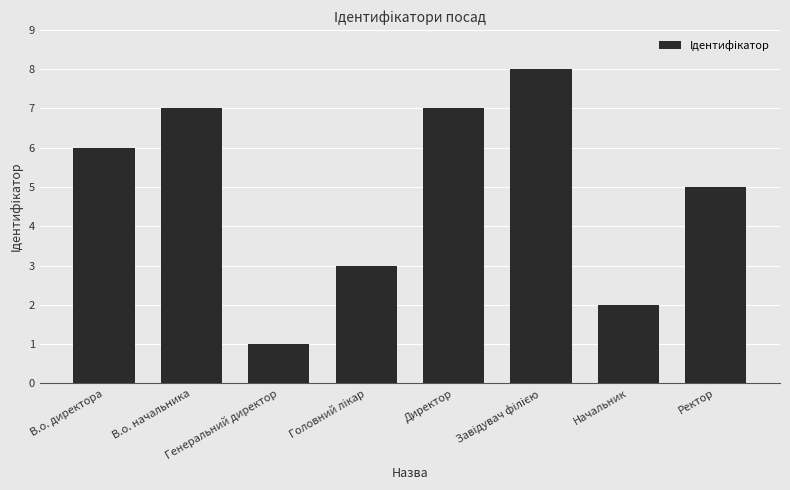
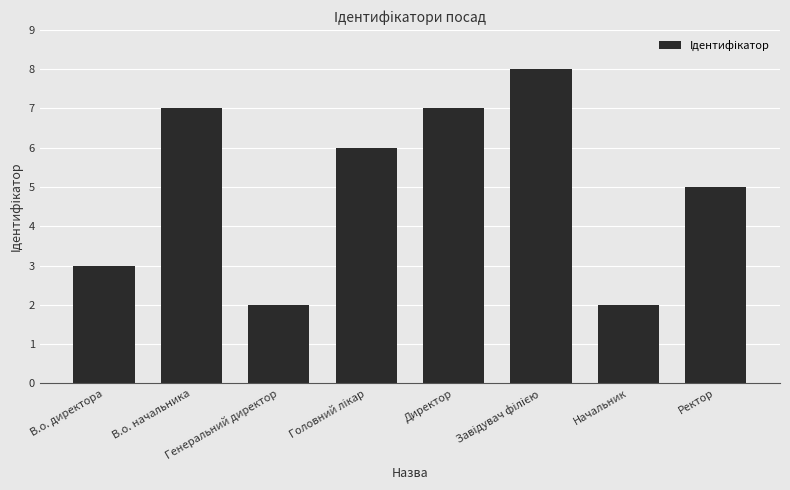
  {
-   "В.о. директора": 6,
+   "В.о. директора": 3,
    "В.о. начальника": 7,
-   "Генеральний директор": 1,
-   "Головний лікар": 3,
+   "Генеральний директор": 2,
+   "Головний лікар": 6,
    "Директор": 7,
    "Завідувач філією": 8,
    "Начальник": 2,
    "Ректор": 5
  }
